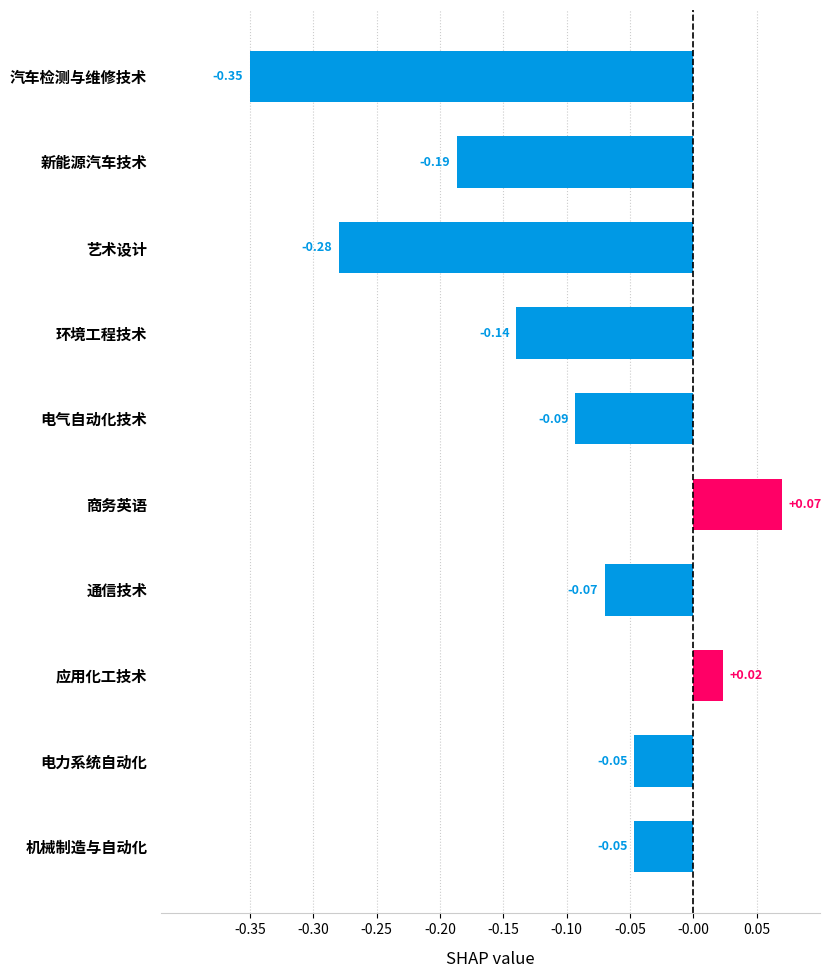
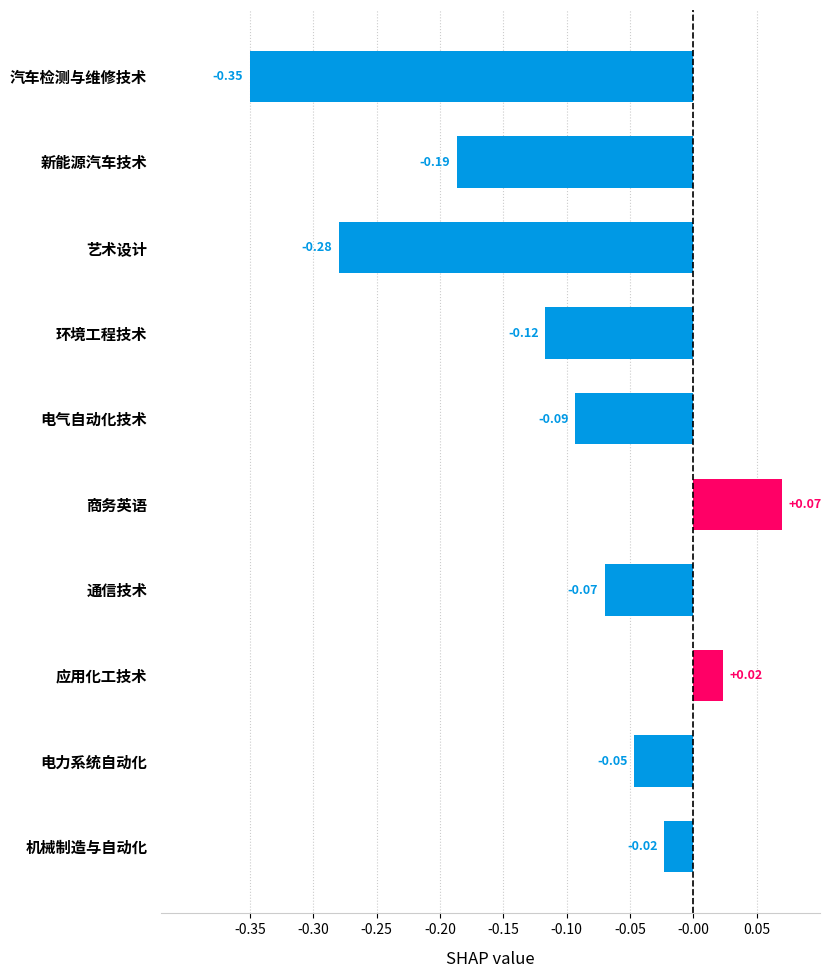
  {
    "汽车检测与维修技术": "-0.35",
    "新能源汽车技术": "-0.19",
    "艺术设计": "-0.28",
-   "环境工程技术": "-0.14",
+   "环境工程技术": "-0.12",
    "电气自动化技术": "-0.09",
    "商务英语": "+0.07",
    "通信技术": "-0.07",
    "应用化工技术": "+0.02",
    "电力系统自动化": "-0.05",
-   "机械制造与自动化": "-0.05"
+   "机械制造与自动化": "-0.02"
  }
